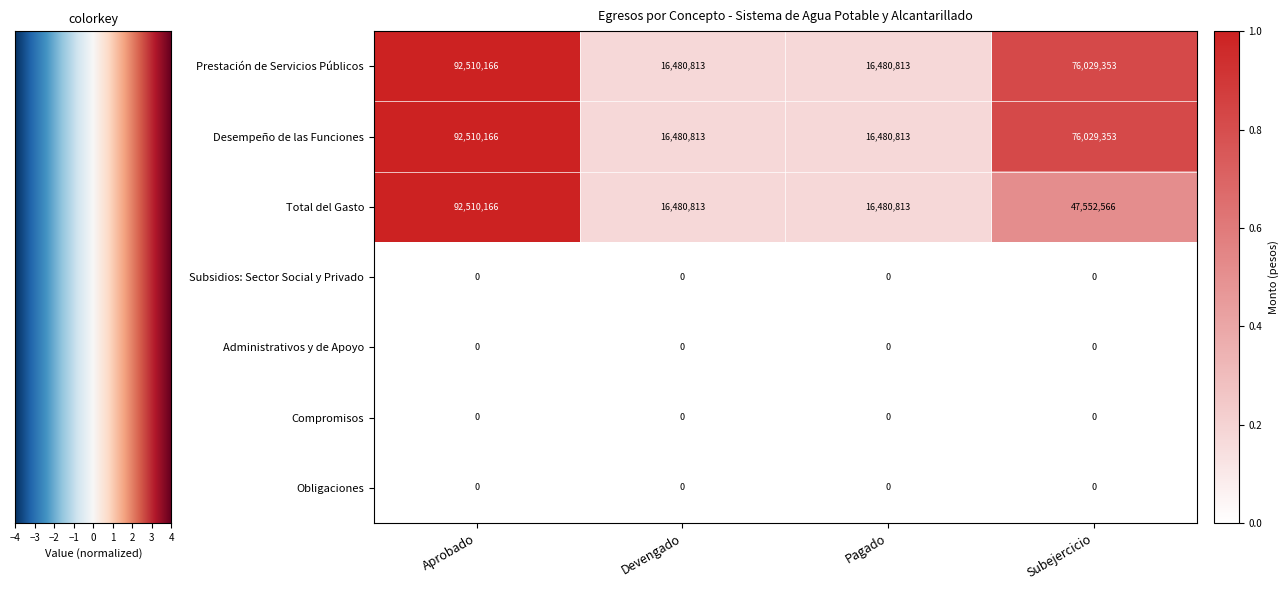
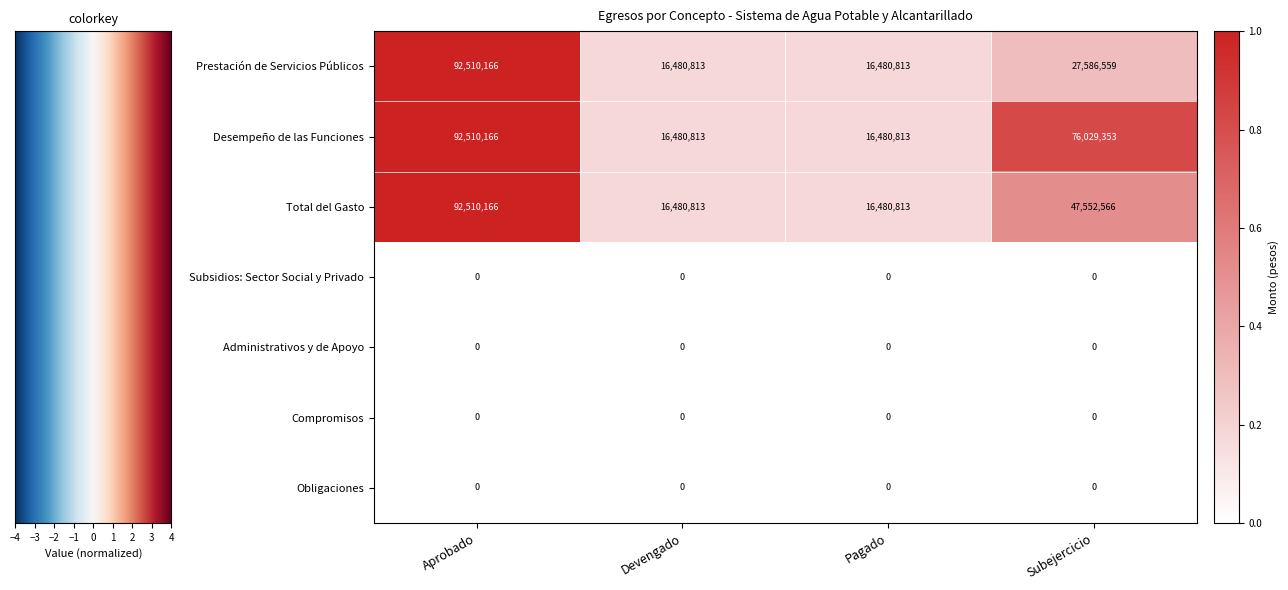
  {
    "Prestación de Servicios Públicos": {
      "Aprobado": "92,510,166",
      "Devengado": "16,480,813",
      "Pagado": "16,480,813",
-     "Subejercicio": "76,029,353"
+     "Subejercicio": "27,586,559"
    },
    "Desempeño de las Funciones": {
      "Aprobado": "92,510,166",
      "Devengado": "16,480,813",
      "Pagado": "16,480,813",
      "Subejercicio": "76,029,353"
    },
    "Total del Gasto": {
      "Aprobado": "92,510,166",
      "Devengado": "16,480,813",
      "Pagado": "16,480,813",
      "Subejercicio": "47,552,566"
    },
    "Subsidios: Sector Social y Privado": {
      "Aprobado": "0",
      "Devengado": "0",
      "Pagado": "0",
      "Subejercicio": "0"
    },
    "Administrativos y de Apoyo": {
      "Aprobado": "0",
      "Devengado": "0",
      "Pagado": "0",
      "Subejercicio": "0"
    },
    "Compromisos": {
      "Aprobado": "0",
      "Devengado": "0",
      "Pagado": "0",
      "Subejercicio": "0"
    },
    "Obligaciones": {
      "Aprobado": "0",
      "Devengado": "0",
      "Pagado": "0",
      "Subejercicio": "0"
    }
  }
